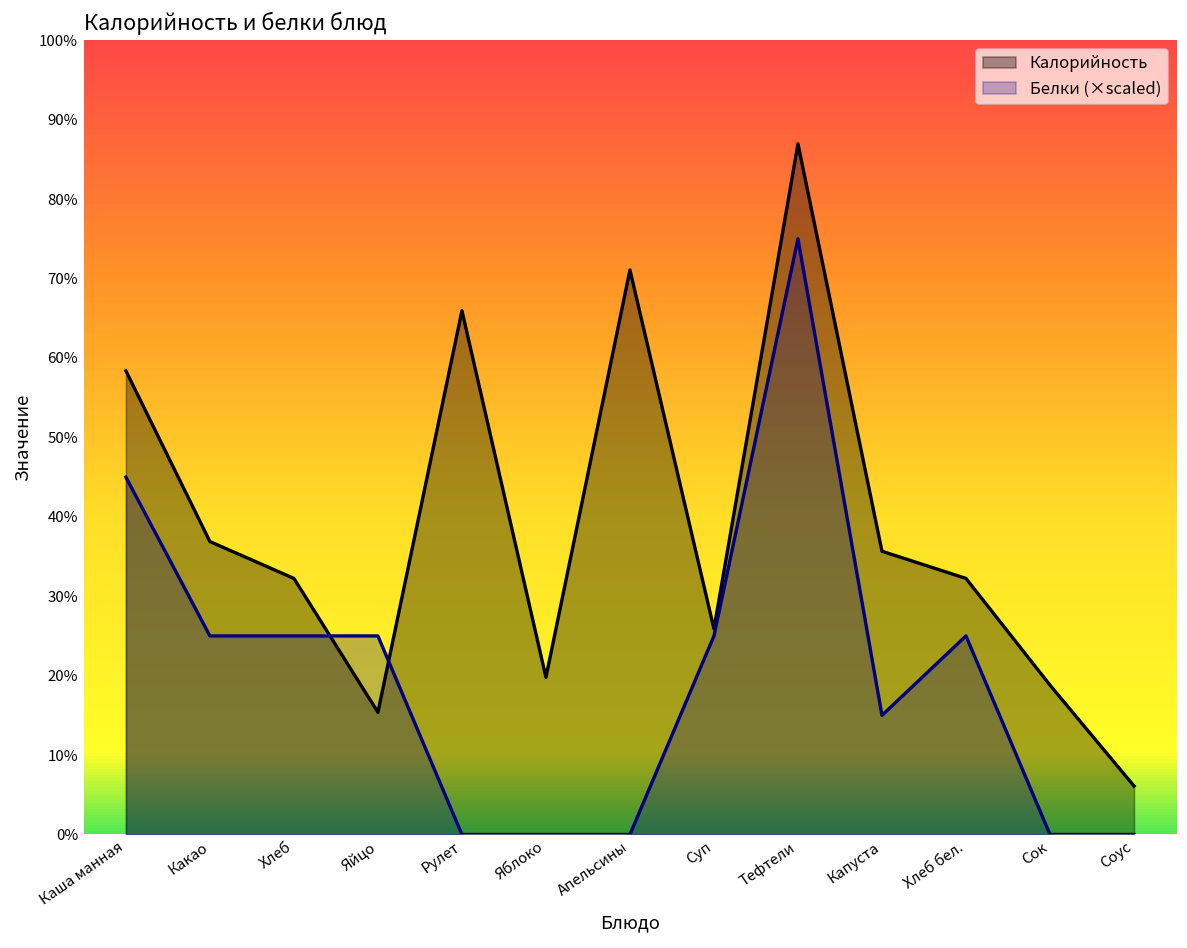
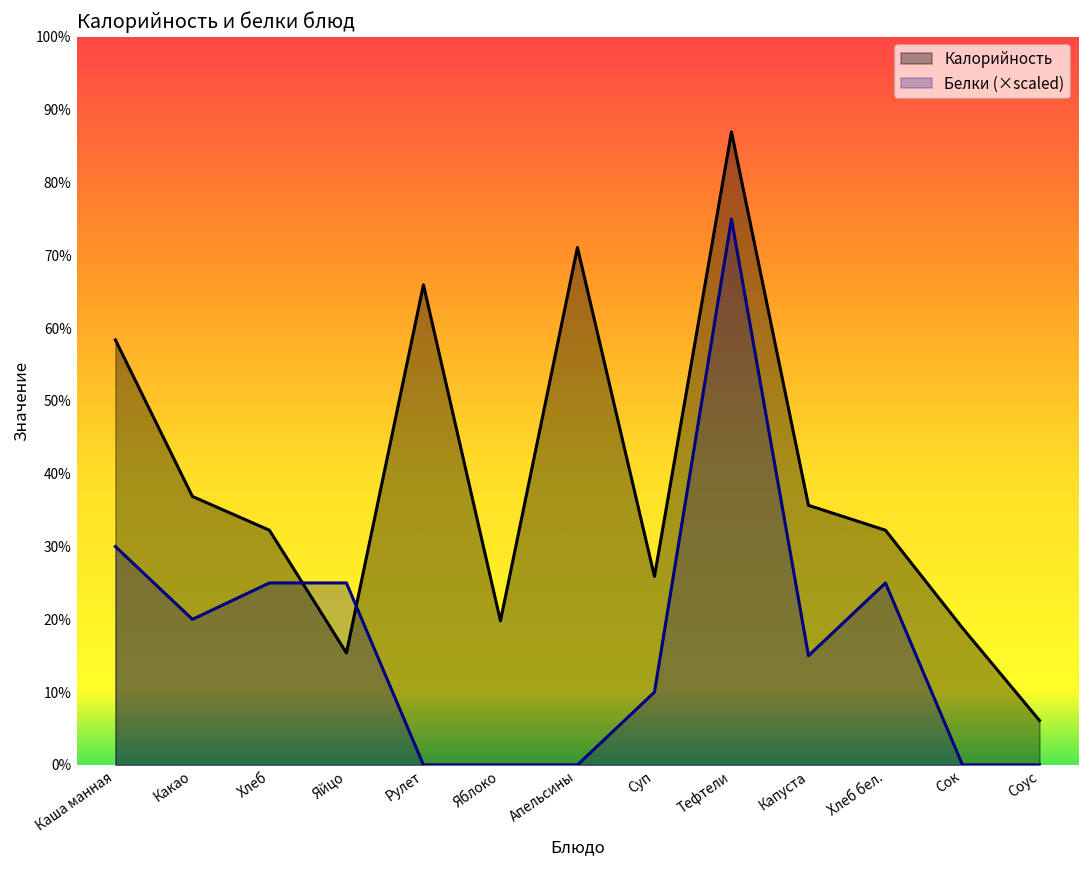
  {
    "Калорийность": {
      "Каша манная": "58%",
      "Какао": "37%",
      "Хлеб": "32%",
      "Яйцо": "15%",
      "Рулет": "66%",
      "Яблоко": "20%",
      "Апельсины": "71%",
      "Суп": "26%",
      "Тефтели": "87%",
      "Капуста": "36%",
      "Хлеб бел.": "32%",
      "Сок": "19%",
      "Соус": "6%"
    },
    "Белки (×scaled)": {
-     "Каша манная": "45%",
-     "Какао": "25%",
+     "Каша манная": "30%",
+     "Какао": "20%",
      "Хлеб": "25%",
      "Яйцо": "25%",
      "Рулет": "0%",
      "Яблоко": "0%",
      "Апельсины": "0%",
-     "Суп": "25%",
+     "Суп": "10%",
      "Тефтели": "75%",
      "Капуста": "15%",
      "Хлеб бел.": "25%",
      "Сок": "0%",
      "Соус": "0%"
    }
  }
